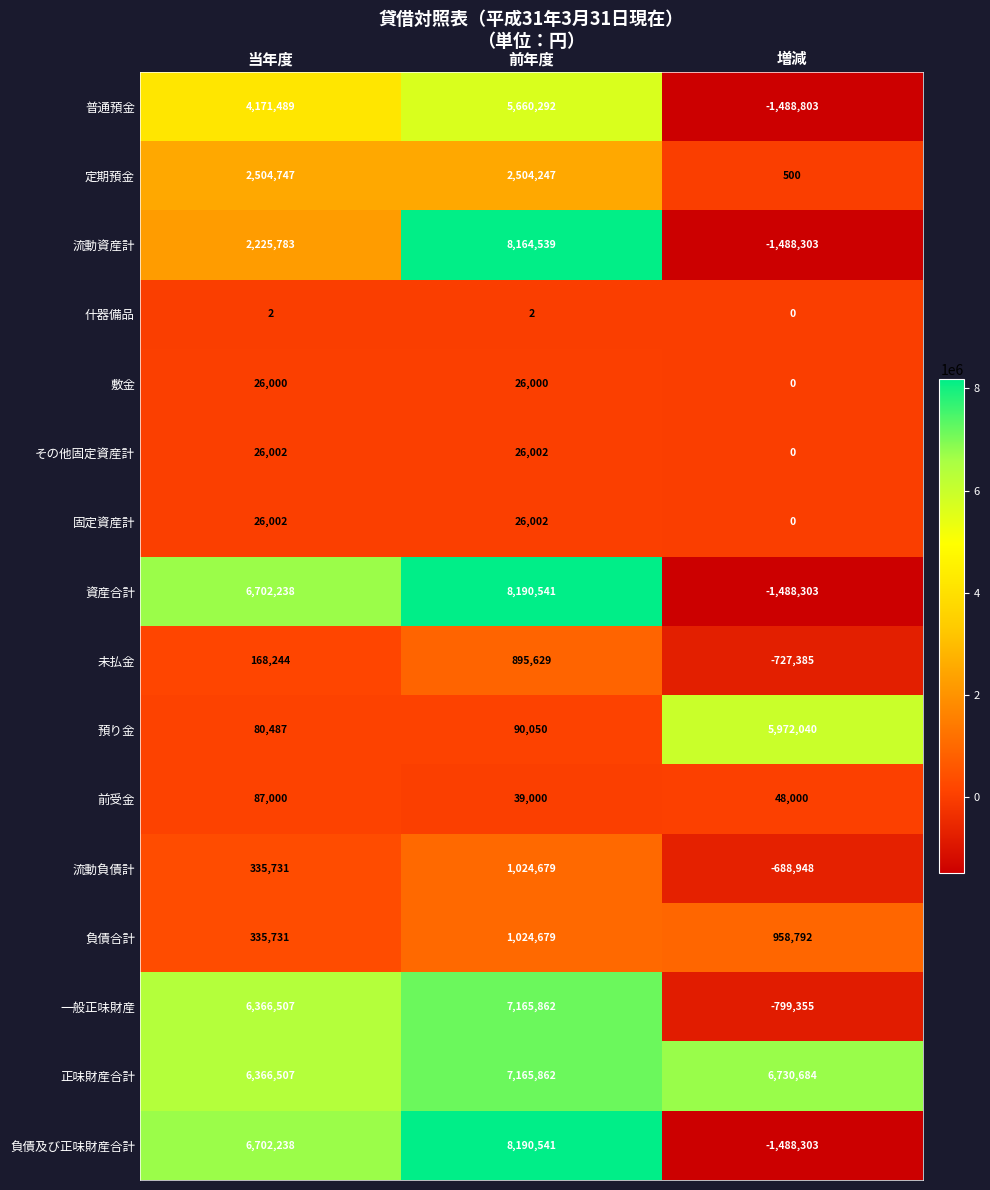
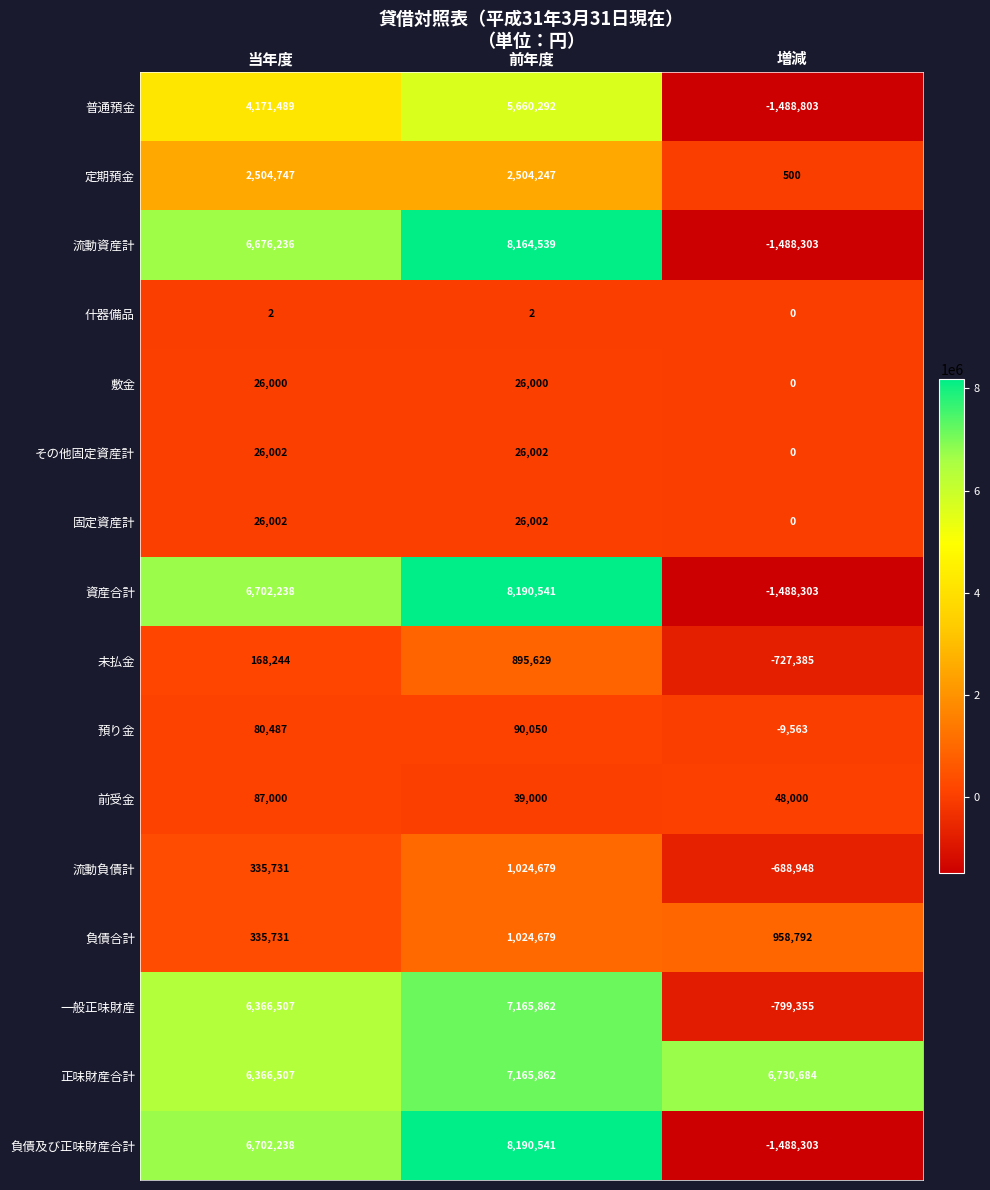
  {
    "普通預金": {
      "当年度": "4,171,489",
      "前年度": "5,660,292",
      "増減": "-1,488,803"
    },
    "定期預金": {
      "当年度": "2,504,747",
      "前年度": "2,504,247",
      "増減": "500"
    },
    "流動資産計": {
-     "当年度": "2,225,783",
+     "当年度": "6,676,236",
      "前年度": "8,164,539",
      "増減": "-1,488,303"
    },
    "什器備品": {
      "当年度": "2",
      "前年度": "2",
      "増減": "0"
    },
    "敷金": {
      "当年度": "26,000",
      "前年度": "26,000",
      "増減": "0"
    },
    "その他固定資産計": {
      "当年度": "26,002",
      "前年度": "26,002",
      "増減": "0"
    },
    "固定資産計": {
      "当年度": "26,002",
      "前年度": "26,002",
      "増減": "0"
    },
    "資産合計": {
      "当年度": "6,702,238",
      "前年度": "8,190,541",
      "増減": "-1,488,303"
    },
    "未払金": {
      "当年度": "168,244",
      "前年度": "895,629",
      "増減": "-727,385"
    },
    "預り金": {
      "当年度": "80,487",
      "前年度": "90,050",
-     "増減": "5,972,040"
+     "増減": "-9,563"
    },
    "前受金": {
      "当年度": "87,000",
      "前年度": "39,000",
      "増減": "48,000"
    },
    "流動負債計": {
      "当年度": "335,731",
      "前年度": "1,024,679",
      "増減": "-688,948"
    },
    "負債合計": {
      "当年度": "335,731",
      "前年度": "1,024,679",
      "増減": "958,792"
    },
    "一般正味財産": {
      "当年度": "6,366,507",
      "前年度": "7,165,862",
      "増減": "-799,355"
    },
    "正味財産合計": {
      "当年度": "6,366,507",
      "前年度": "7,165,862",
      "増減": "6,730,684"
    },
    "負債及び正味財産合計": {
      "当年度": "6,702,238",
      "前年度": "8,190,541",
      "増減": "-1,488,303"
    }
  }
